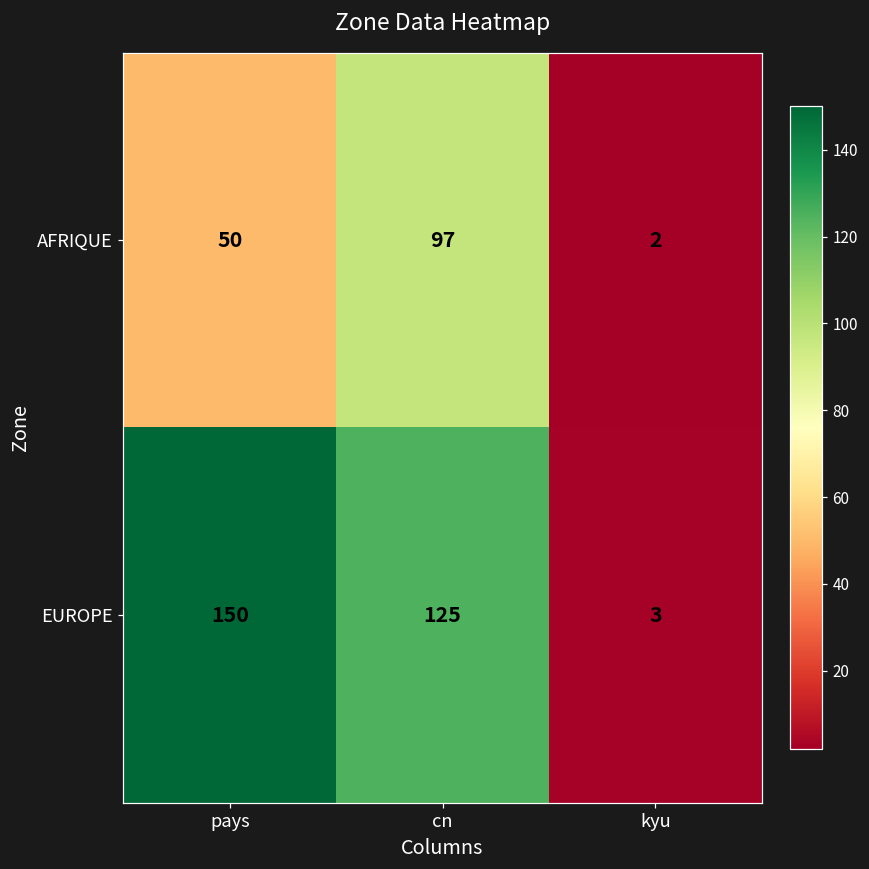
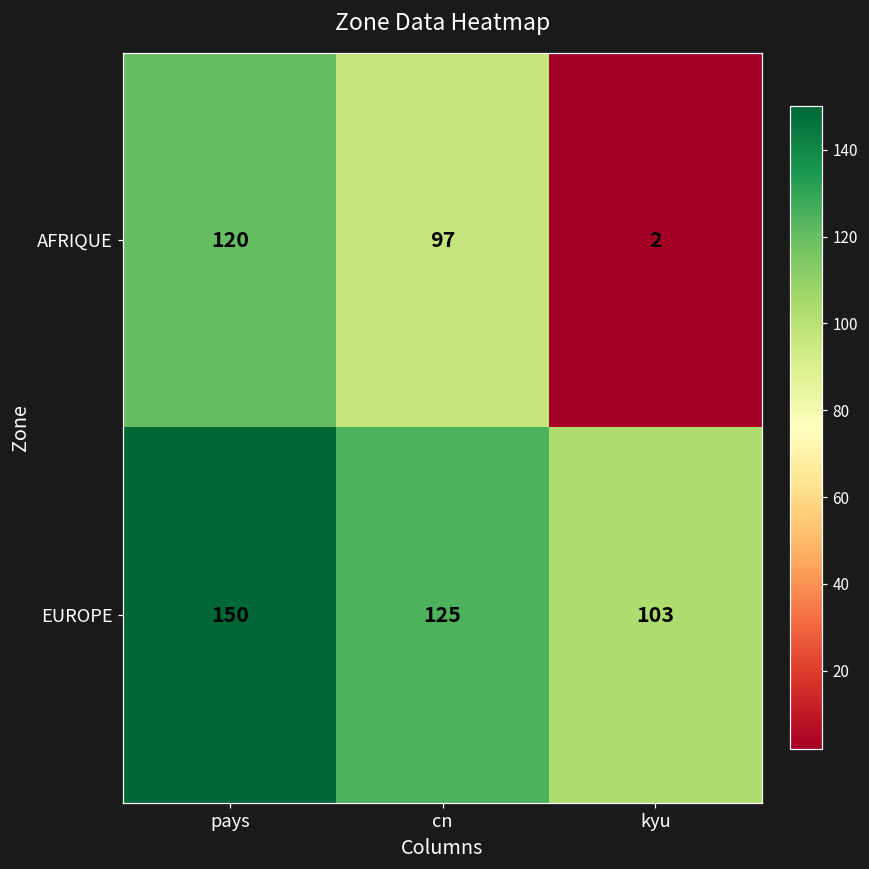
  {
    "AFRIQUE": {
-     "pays": 50,
+     "pays": 120,
      "cn": 97,
      "kyu": 2
    },
    "EUROPE": {
      "pays": 150,
      "cn": 125,
-     "kyu": 3
+     "kyu": 103
    }
  }
